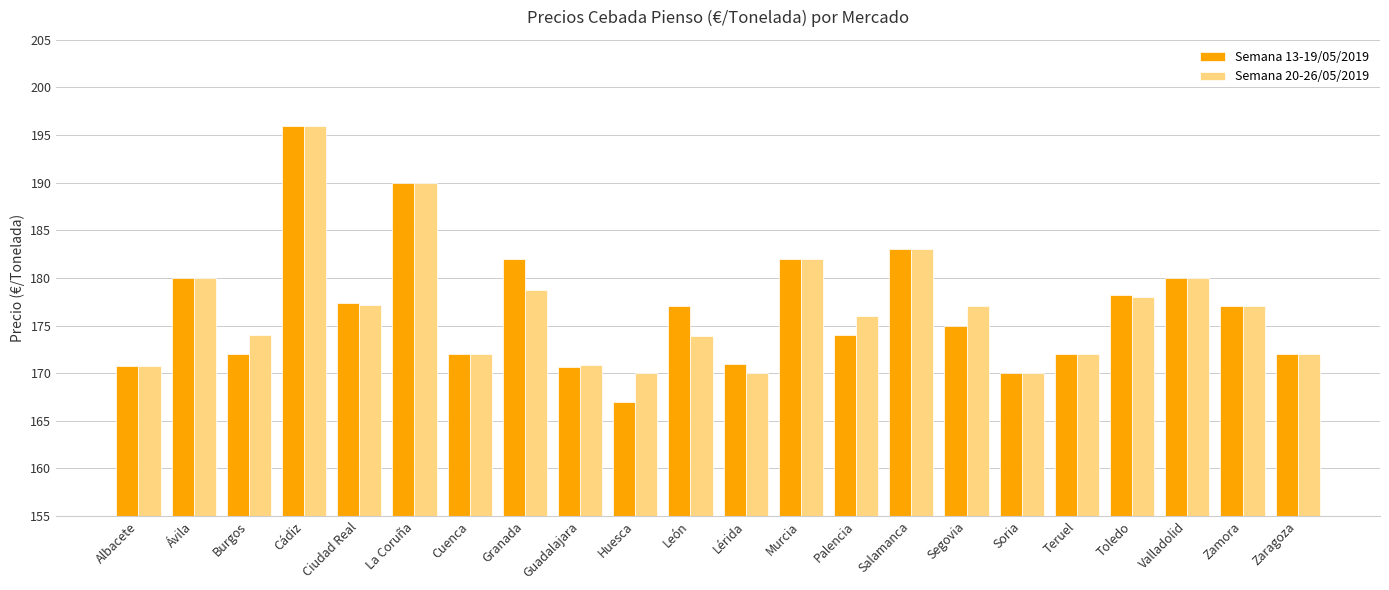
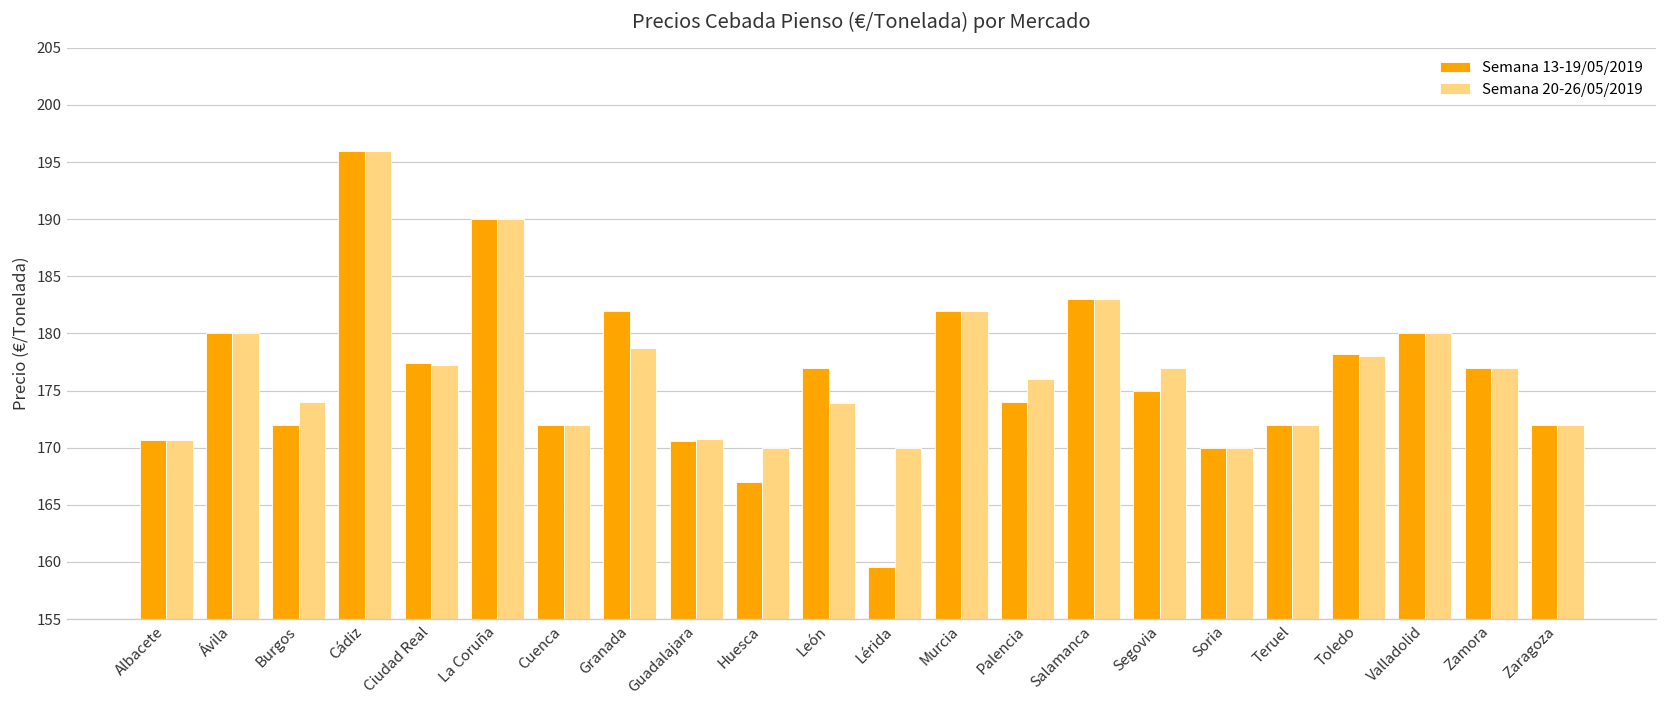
  {
    "Semana 13-19/05/2019": {
      "Albacete": 171,
      "Ávila": 180,
      "Burgos": 172,
      "Cádiz": 196,
      "Ciudad Real": 177,
      "La Coruña": 190,
      "Cuenca": 172,
      "Granada": 182,
      "Guadalajara": 171,
      "Huesca": 167,
      "León": 177,
-     "Lérida": 171,
+     "Lérida": 160,
      "Murcia": 182,
      "Palencia": 174,
      "Salamanca": 183,
      "Segovia": 175,
      "Soria": 170,
      "Teruel": 172,
      "Toledo": 178,
      "Valladolid": 180,
      "Zamora": 177,
      "Zaragoza": 172
    },
    "Semana 20-26/05/2019": {
      "Albacete": 171,
      "Ávila": 180,
      "Burgos": 174,
      "Cádiz": 196,
      "Ciudad Real": 177,
      "La Coruña": 190,
      "Cuenca": 172,
      "Granada": 179,
      "Guadalajara": 171,
      "Huesca": 170,
      "León": 174,
      "Lérida": 170,
      "Murcia": 182,
      "Palencia": 176,
      "Salamanca": 183,
      "Segovia": 177,
      "Soria": 170,
      "Teruel": 172,
      "Toledo": 178,
      "Valladolid": 180,
      "Zamora": 177,
      "Zaragoza": 172
    }
  }
